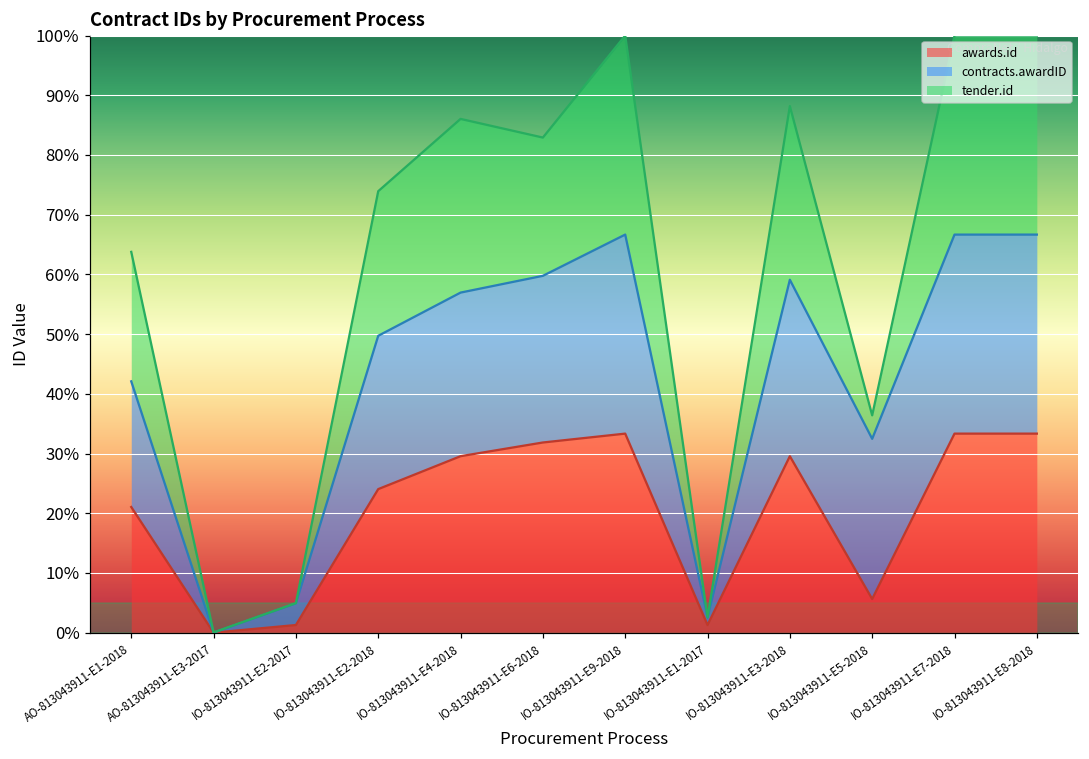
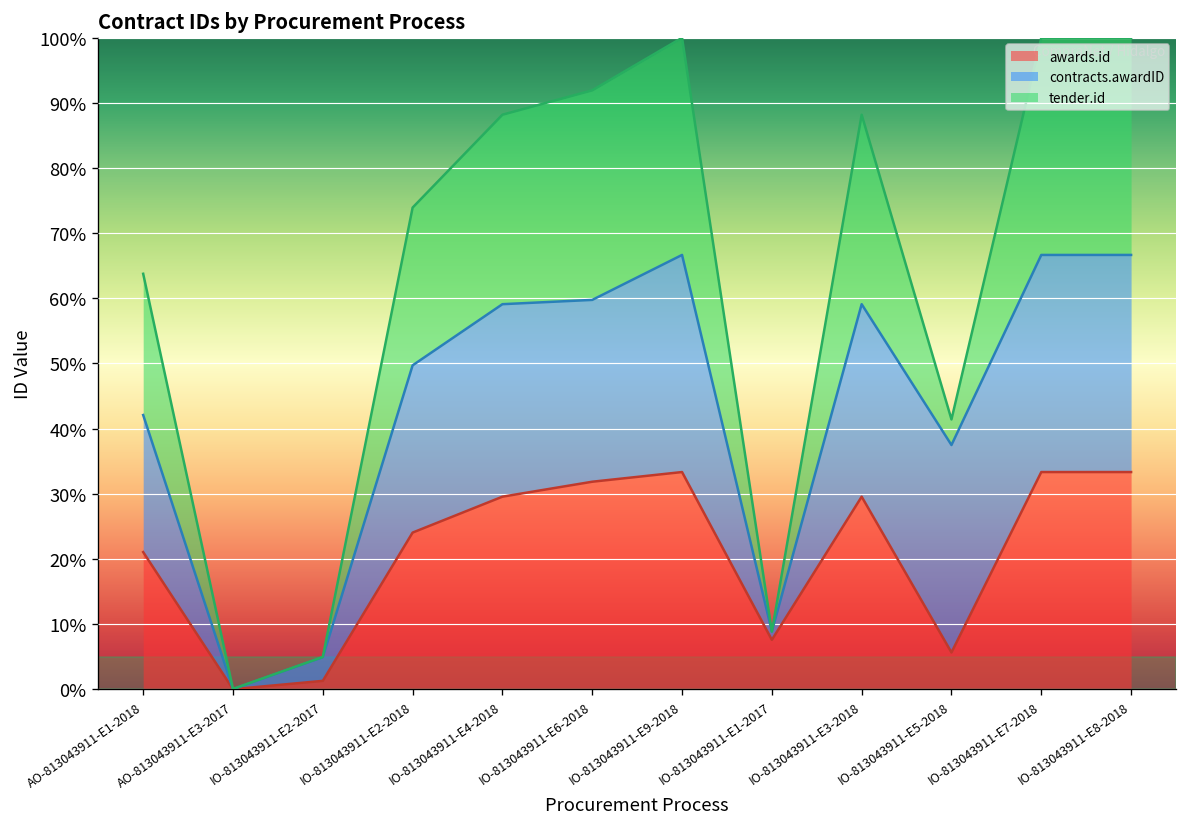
  {
    "awards.id": {
      "AO-813043911-E1-2018": "21%",
      "IO-813043911-E2-2017": "1%",
      "IO-813043911-E2-2018": "24%",
      "IO-813043911-E4-2018": "30%",
      "IO-813043911-E6-2018": "32%",
      "IO-813043911-E9-2018": "33%",
-     "IO-813043911-E1-2017": "1%",
+     "IO-813043911-E1-2017": "8%",
      "IO-813043911-E3-2018": "30%",
      "IO-813043911-E5-2018": "6%",
      "IO-813043911-E7-2018": "33%",
      "IO-813043911-E8-2018": "33%"
    },
    "contracts.awardID": {
      "AO-813043911-E1-2018": "21%",
      "IO-813043911-E2-2018": "26%",
-     "IO-813043911-E4-2018": "27%",
+     "IO-813043911-E4-2018": "30%",
      "IO-813043911-E6-2018": "28%",
      "IO-813043911-E9-2018": "33%",
      "IO-813043911-E3-2018": "30%",
-     "IO-813043911-E5-2018": "27%",
+     "IO-813043911-E5-2018": "32%",
      "IO-813043911-E7-2018": "33%",
      "IO-813043911-E8-2018": "33%"
    },
    "tender.id": {
      "AO-813043911-E1-2018": "22%",
      "IO-813043911-E2-2018": "24%",
      "IO-813043911-E4-2018": "29%",
-     "IO-813043911-E6-2018": "23%",
+     "IO-813043911-E6-2018": "32%",
      "IO-813043911-E9-2018": "33%",
      "IO-813043911-E3-2018": "29%",
      "IO-813043911-E5-2018": "4%",
      "IO-813043911-E7-2018": "33%",
      "IO-813043911-E8-2018": "33%"
    }
  }
